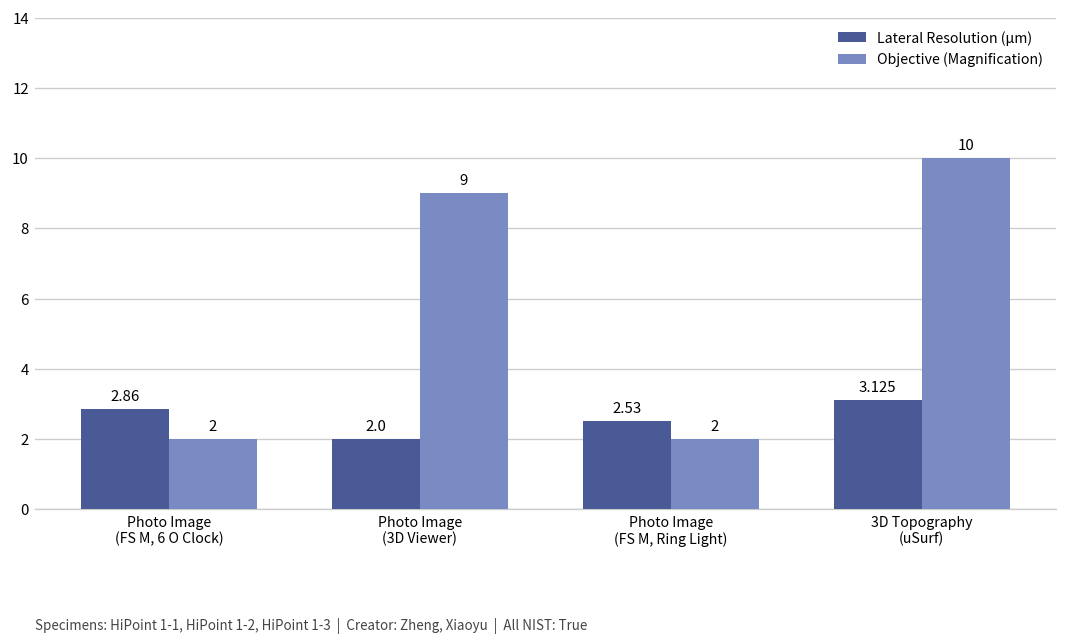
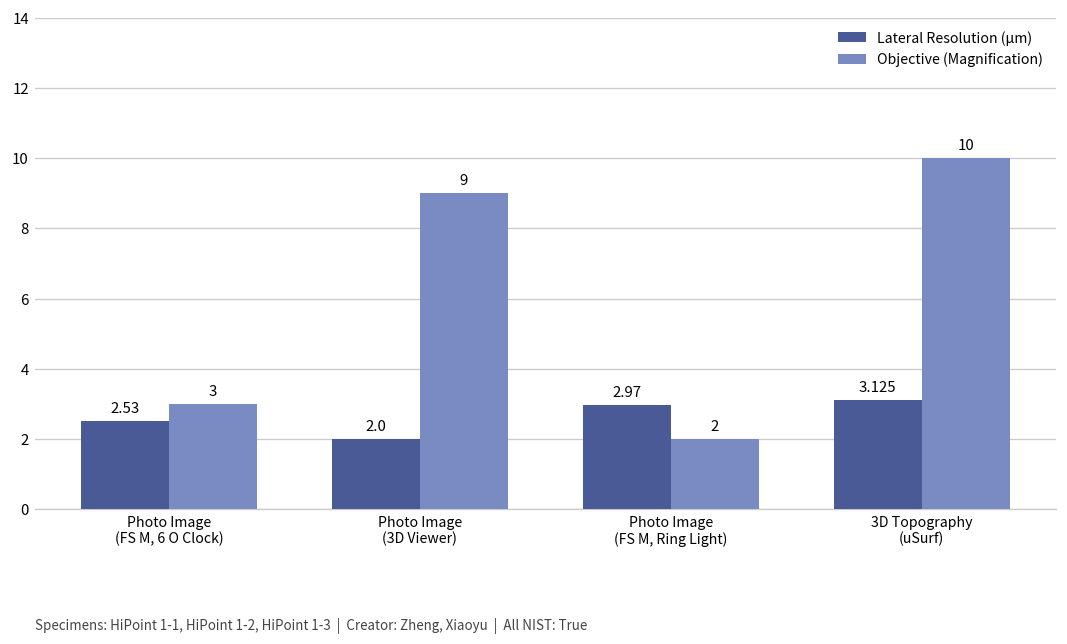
  {
    "Lateral Resolution (µm)": {
-     "Photo Image (FS M, 6 O Clock)": 2.86,
+     "Photo Image (FS M, 6 O Clock)": 2.53,
      "Photo Image (3D Viewer)": 2.0,
-     "Photo Image (FS M, Ring Light)": 2.53,
+     "Photo Image (FS M, Ring Light)": 2.97,
      "3D Topography (uSurf)": 3.125
    },
    "Objective (Magnification)": {
-     "Photo Image (FS M, 6 O Clock)": 2,
+     "Photo Image (FS M, 6 O Clock)": 3,
      "Photo Image (3D Viewer)": 9,
      "Photo Image (FS M, Ring Light)": 2,
      "3D Topography (uSurf)": 10
    }
  }
